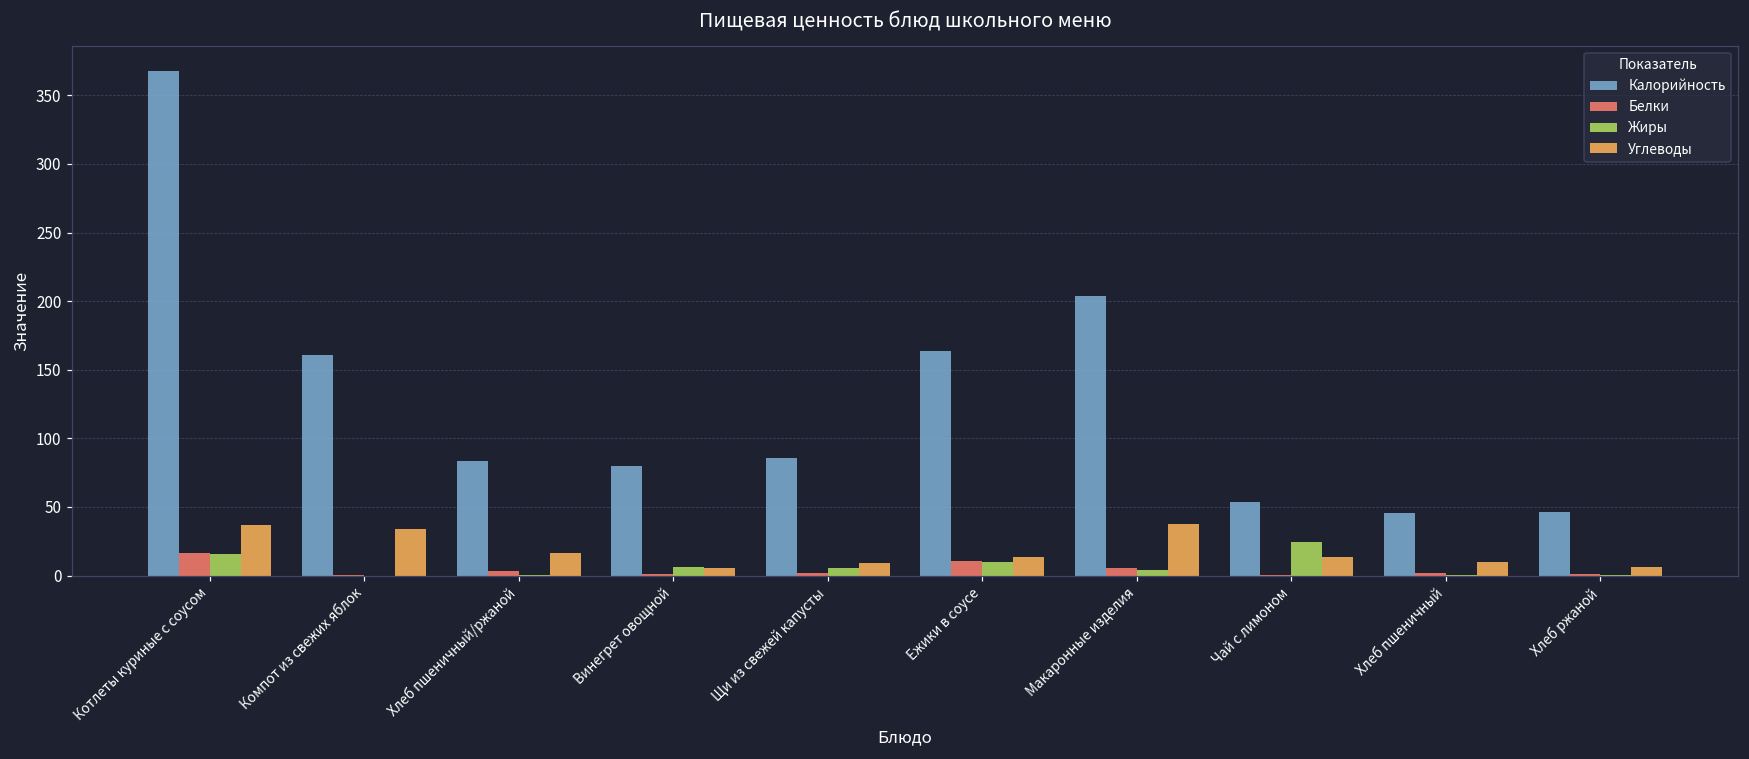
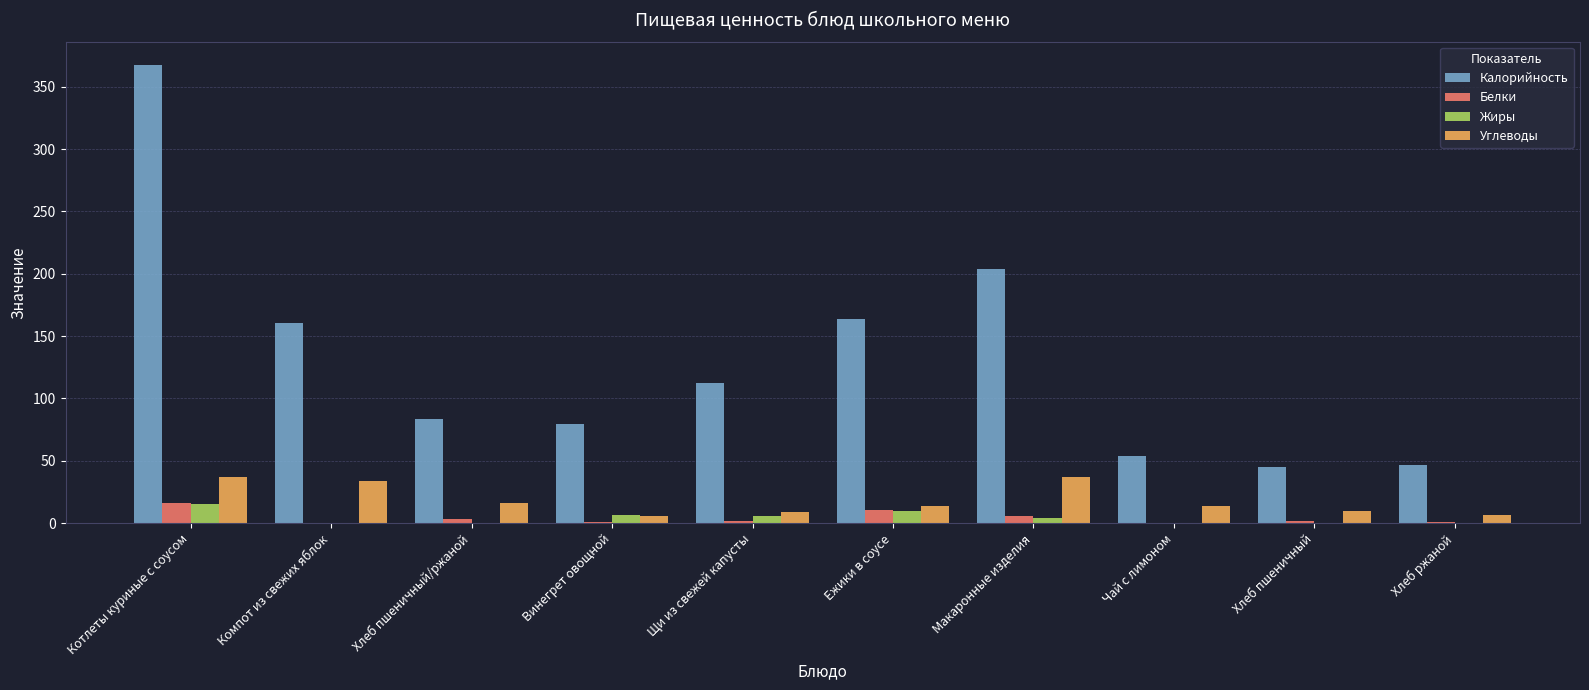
  {
    "Калорийность": {
      "Котлеты куриные с соусом": 368,
      "Компот из свежих яблок": 161,
      "Хлеб пшеничный/ржаной": 83,
      "Винегрет овощной": 80,
-     "Щи из свежей капусты": 86,
+     "Щи из свежей капусты": 112,
      "Ежики в соусе": 164,
      "Макаронные изделия": 204,
      "Чай с лимоном": 54,
      "Хлеб пшеничный": 45,
      "Хлеб ржаной": 47
    },
    "Жиры": {
      "Котлеты куриные с соусом": 15,
      "Компот из свежих яблок": 0,
      "Винегрет овощной": 6,
      "Щи из свежей капусты": 6,
      "Ежики в соусе": 10,
      "Макаронные изделия": 4,
-     "Чай с лимоном": 25
+     "Чай с лимоном": 0
    }
  }
